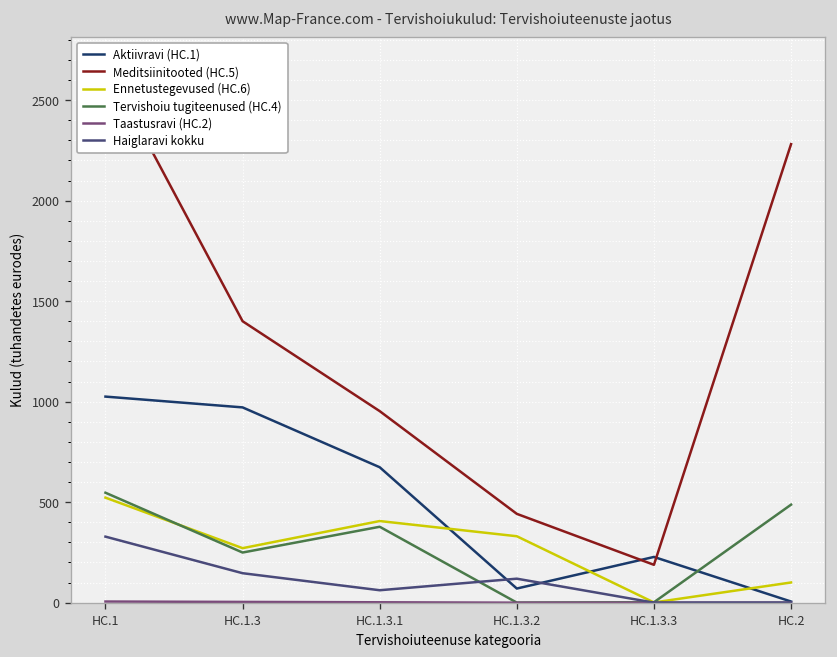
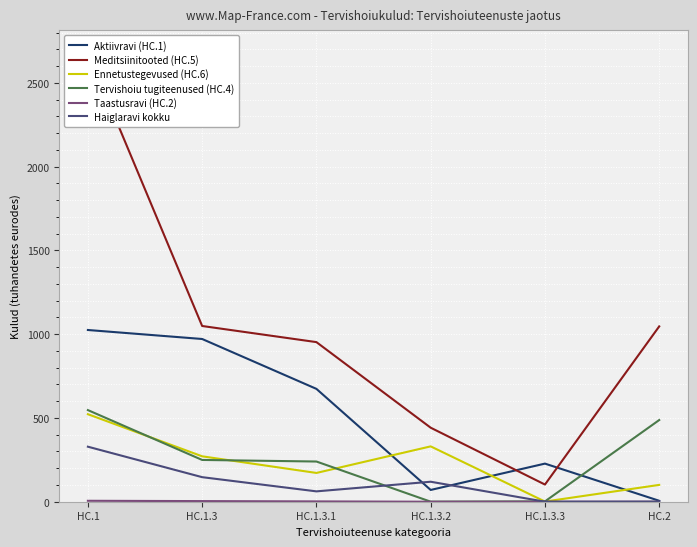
  {
    "Meditsiinitooted (HC.5)": {
-     "HC.1.3": 1400,
+     "HC.1.3": 1050,
      "HC.1.3.1": 950,
      "HC.1.3.2": 440,
-     "HC.1.3.3": 190,
-     "HC.2": 2280
+     "HC.1.3.3": 100,
+     "HC.2": 1050
    },
    "Ennetustegevused (HC.6)": {
      "HC.1": 520,
      "HC.1.3": 270,
-     "HC.1.3.1": 410,
+     "HC.1.3.1": 170,
      "HC.1.3.2": 330,
      "HC.2": 100
    },
    "Tervishoiu tugiteenused (HC.4)": {
      "HC.1": 550,
      "HC.1.3": 250,
-     "HC.1.3.1": 380,
+     "HC.1.3.1": 240,
      "HC.2": 490
    }
  }
